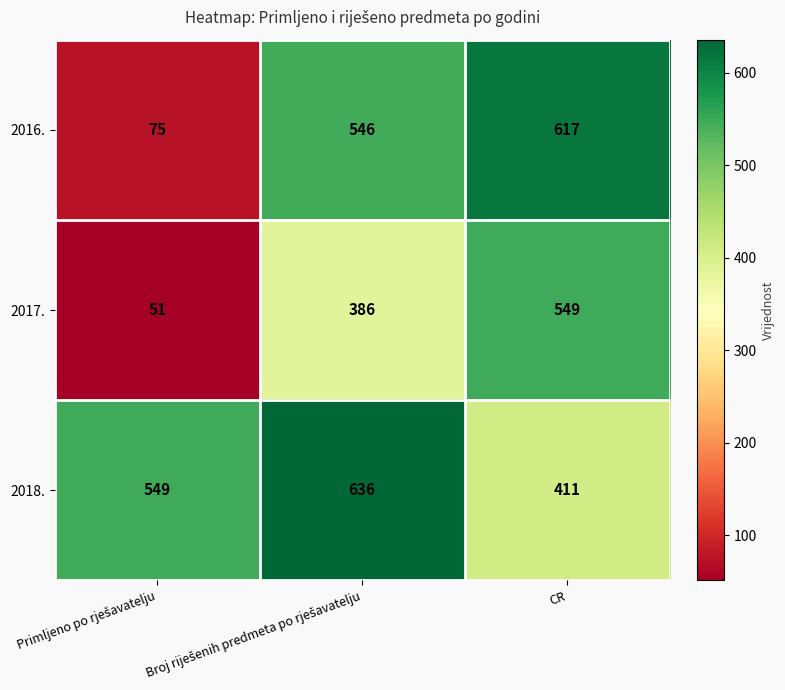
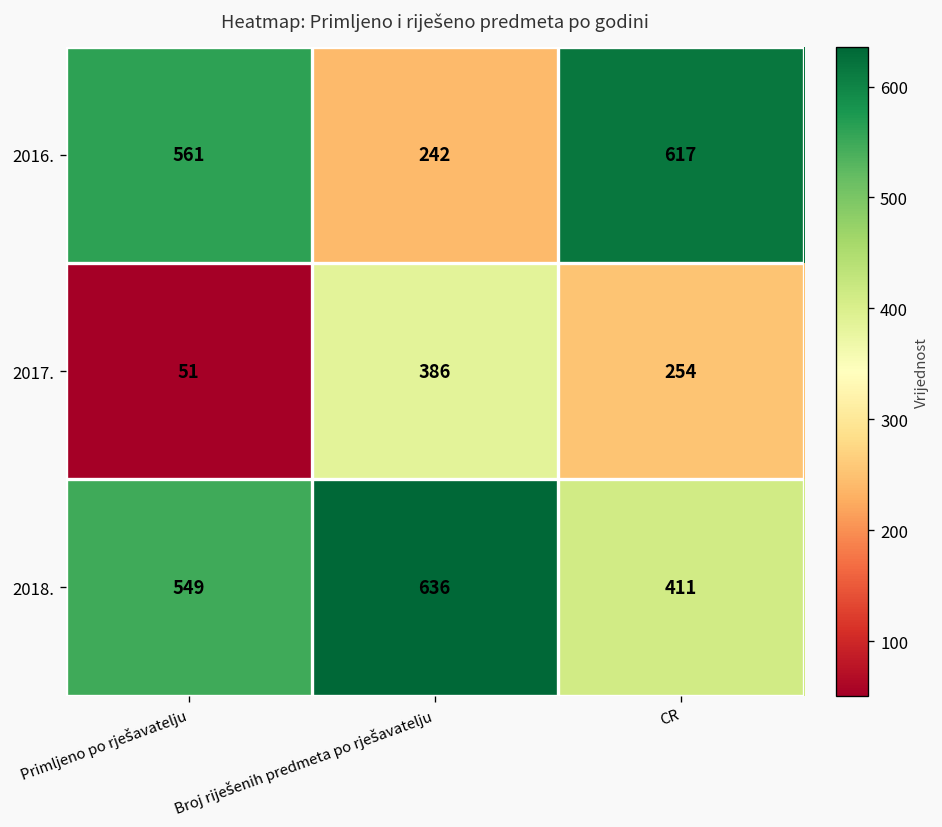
  {
    "2016.": {
-     "Primljeno po rješavatelju": 75,
-     "Broj riješenih predmeta po rješavatelju": 546,
+     "Primljeno po rješavatelju": 561,
+     "Broj riješenih predmeta po rješavatelju": 242,
      "CR": 617
    },
    "2017.": {
      "Primljeno po rješavatelju": 51,
      "Broj riješenih predmeta po rješavatelju": 386,
-     "CR": 549
+     "CR": 254
    },
    "2018.": {
      "Primljeno po rješavatelju": 549,
      "Broj riješenih predmeta po rješavatelju": 636,
      "CR": 411
    }
  }
